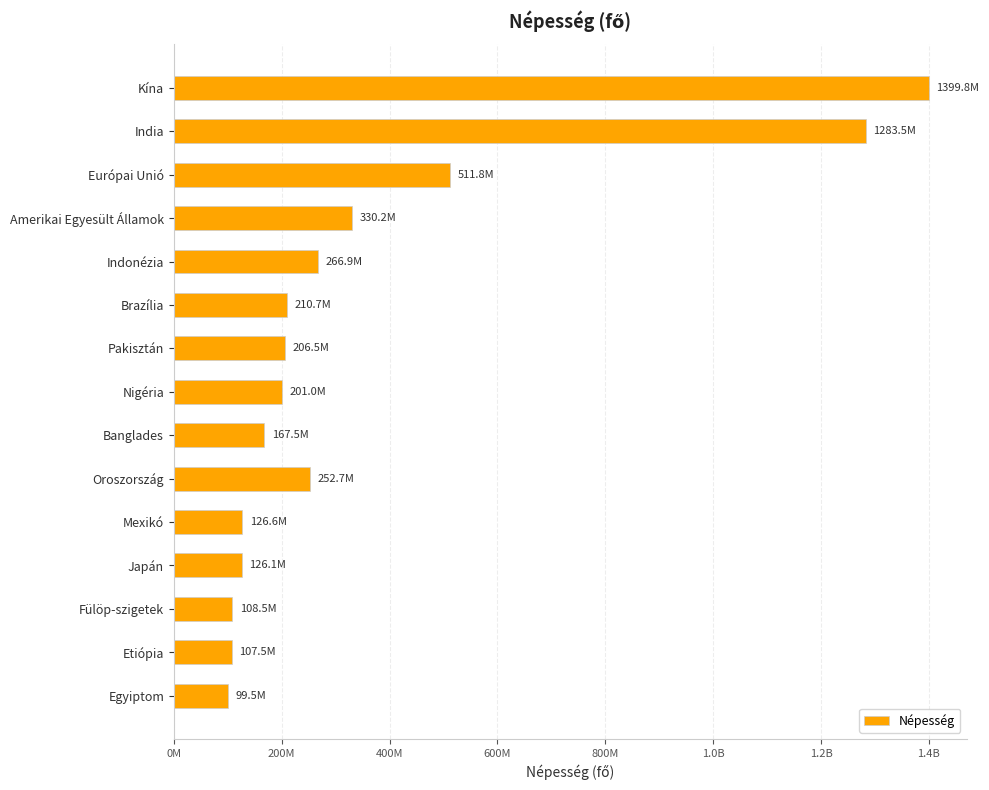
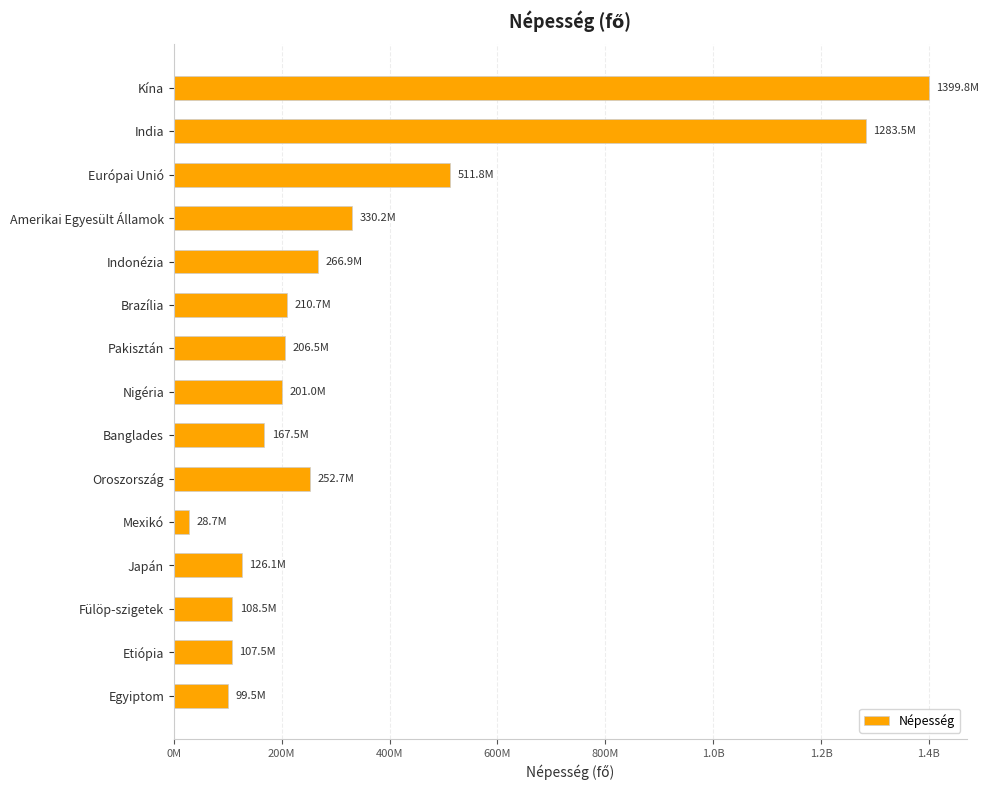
  {
    "Kína": "1399.8M",
    "India": "1283.5M",
    "Európai Unió": "511.8M",
    "Amerikai Egyesült Államok": "330.2M",
    "Indonézia": "266.9M",
    "Brazília": "210.7M",
    "Pakisztán": "206.5M",
    "Nigéria": "201.0M",
    "Banglades": "167.5M",
    "Oroszország": "252.7M",
-   "Mexikó": "126.6M",
+   "Mexikó": "28.7M",
    "Japán": "126.1M",
    "Fülöp-szigetek": "108.5M",
    "Etiópia": "107.5M",
    "Egyiptom": "99.5M"
  }
